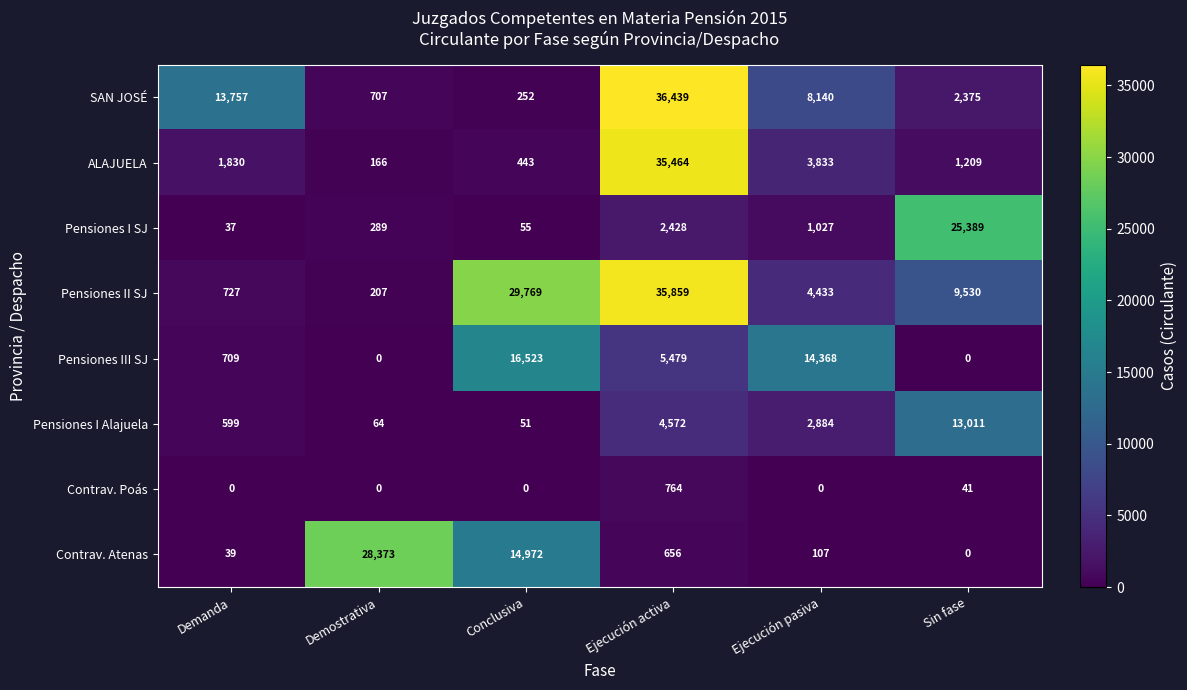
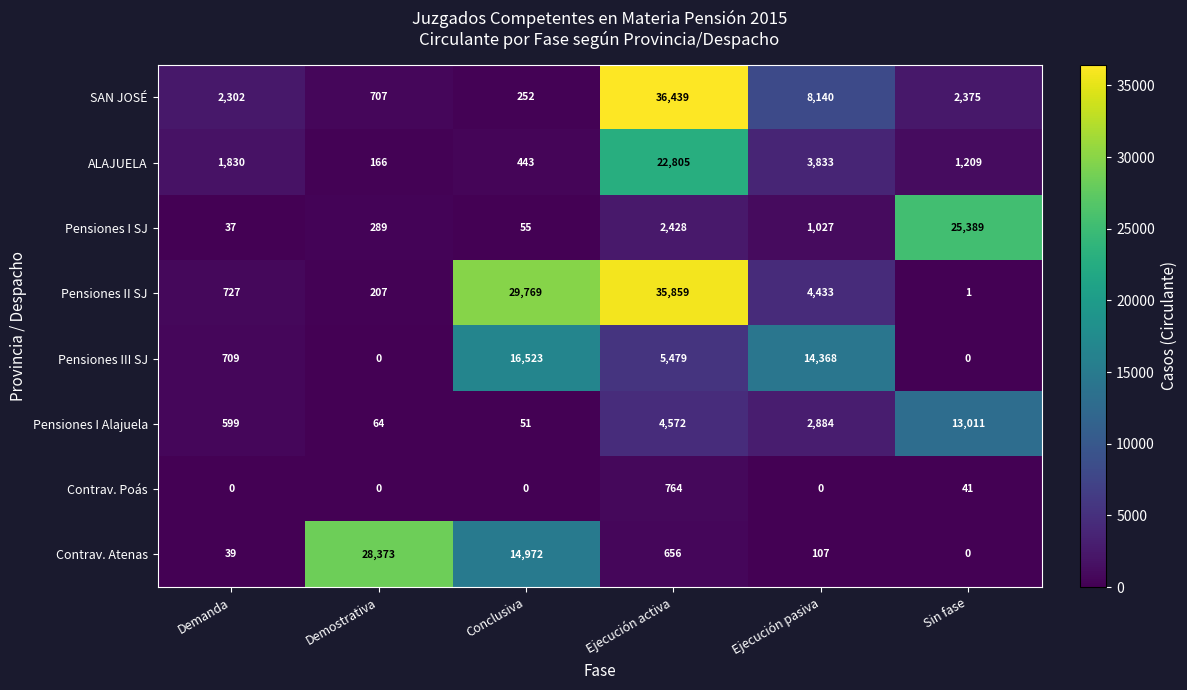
  {
    "SAN JOSÉ": {
-     "Demanda": "13,757",
+     "Demanda": "2,302",
      "Demostrativa": "707",
      "Conclusiva": "252",
      "Ejecución activa": "36,439",
      "Ejecución pasiva": "8,140",
      "Sin fase": "2,375"
    },
    "ALAJUELA": {
      "Demanda": "1,830",
      "Demostrativa": "166",
      "Conclusiva": "443",
-     "Ejecución activa": "35,464",
+     "Ejecución activa": "22,805",
      "Ejecución pasiva": "3,833",
      "Sin fase": "1,209"
    },
    "Pensiones I SJ": {
      "Demanda": "37",
      "Demostrativa": "289",
      "Conclusiva": "55",
      "Ejecución activa": "2,428",
      "Ejecución pasiva": "1,027",
      "Sin fase": "25,389"
    },
    "Pensiones II SJ": {
      "Demanda": "727",
      "Demostrativa": "207",
      "Conclusiva": "29,769",
      "Ejecución activa": "35,859",
      "Ejecución pasiva": "4,433",
-     "Sin fase": "9,530"
+     "Sin fase": "1"
    },
    "Pensiones III SJ": {
      "Demanda": "709",
      "Demostrativa": "0",
      "Conclusiva": "16,523",
      "Ejecución activa": "5,479",
      "Ejecución pasiva": "14,368",
      "Sin fase": "0"
    },
    "Pensiones I Alajuela": {
      "Demanda": "599",
      "Demostrativa": "64",
      "Conclusiva": "51",
      "Ejecución activa": "4,572",
      "Ejecución pasiva": "2,884",
      "Sin fase": "13,011"
    },
    "Contrav. Poás": {
      "Demanda": "0",
      "Demostrativa": "0",
      "Conclusiva": "0",
      "Ejecución activa": "764",
      "Ejecución pasiva": "0",
      "Sin fase": "41"
    },
    "Contrav. Atenas": {
      "Demanda": "39",
      "Demostrativa": "28,373",
      "Conclusiva": "14,972",
      "Ejecución activa": "656",
      "Ejecución pasiva": "107",
      "Sin fase": "0"
    }
  }
